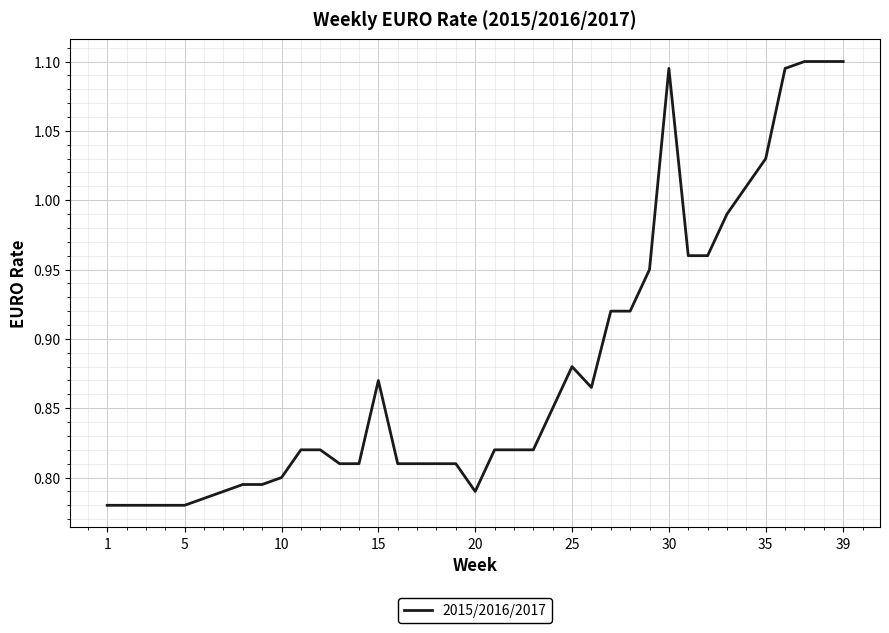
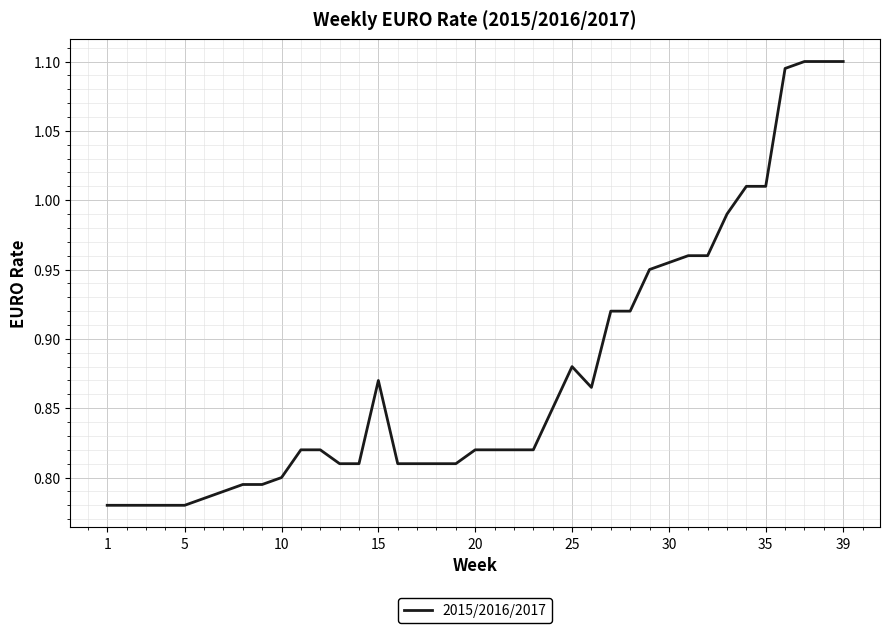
  {
    "1": 0.780,
    "5": 0.780,
    "10": 0.800,
    "15": 0.870,
-   "20": 0.79,
+   "20": 0.82,
    "25": 0.880,
-   "30": 1.095,
-   "35": 1.03,
+   "30": 0.955,
+   "35": 1.01,
    "39": 1.100
  }
